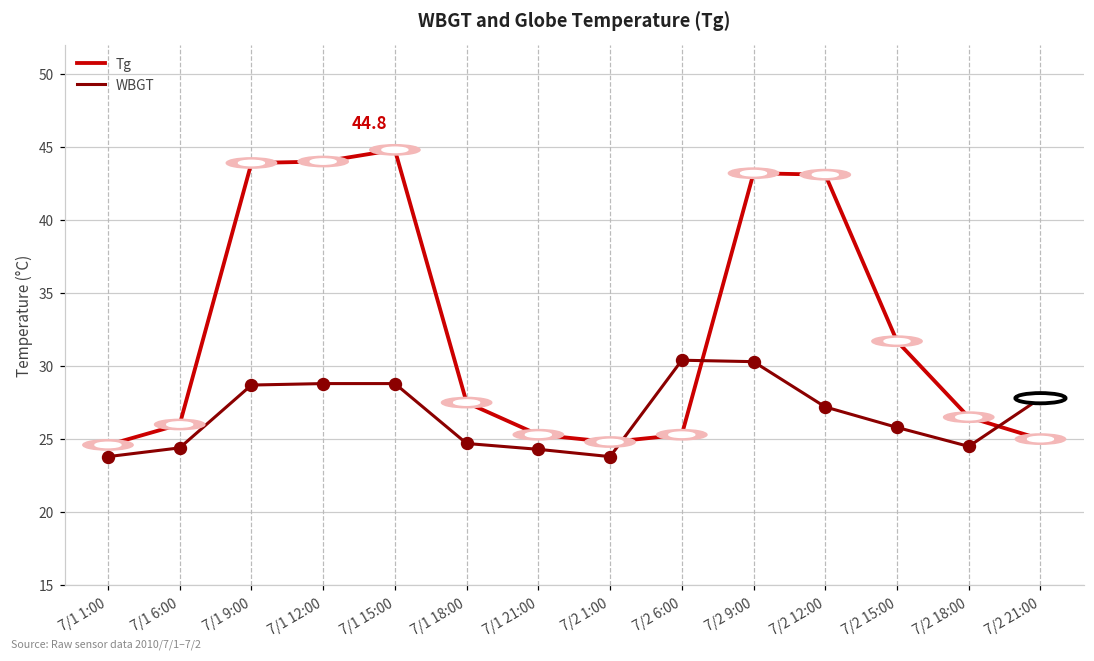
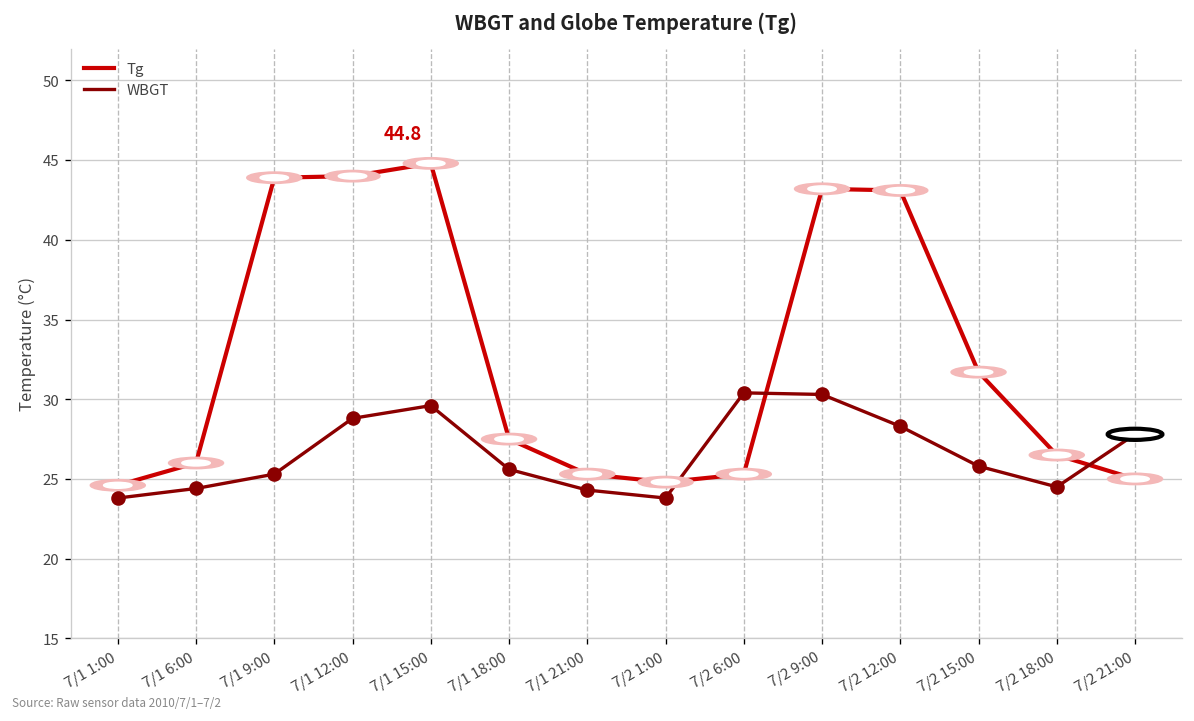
  {
    "WBGT": {
      "7/1 1:00": 23.8,
      "7/1 6:00": 24.4,
-     "7/1 9:00": 28.7,
+     "7/1 9:00": 25.3,
      "7/1 12:00": 28.8,
-     "7/1 15:00": 28.8,
-     "7/1 18:00": 24.7,
+     "7/1 15:00": 29.6,
+     "7/1 18:00": 25.6,
      "7/1 21:00": 24.3,
      "7/2 1:00": 23.8,
      "7/2 6:00": 30.4,
      "7/2 9:00": 30.3,
-     "7/2 12:00": 27.2,
+     "7/2 12:00": 28.3,
      "7/2 15:00": 25.8,
      "7/2 18:00": 24.5
    }
  }
